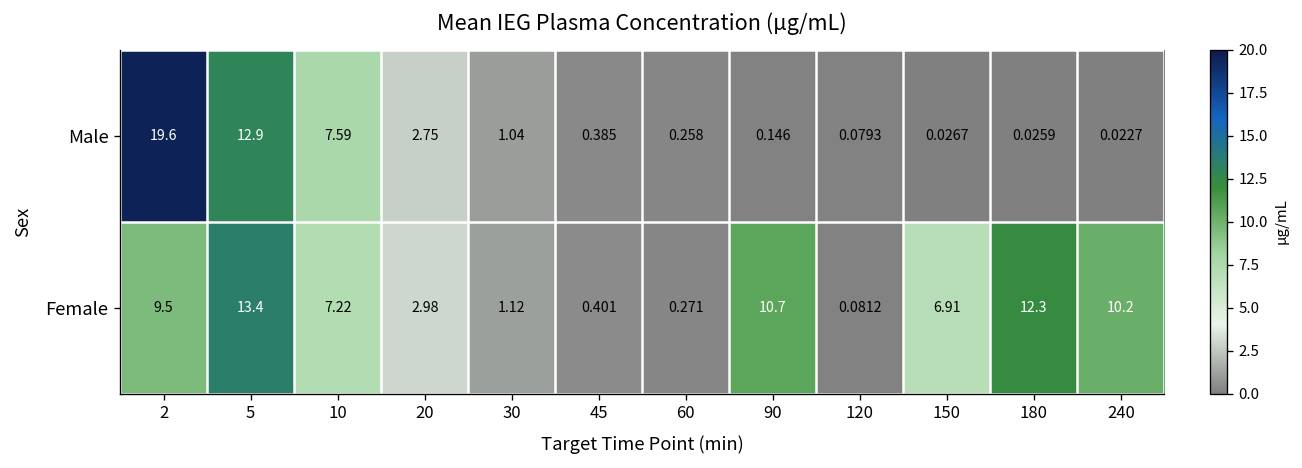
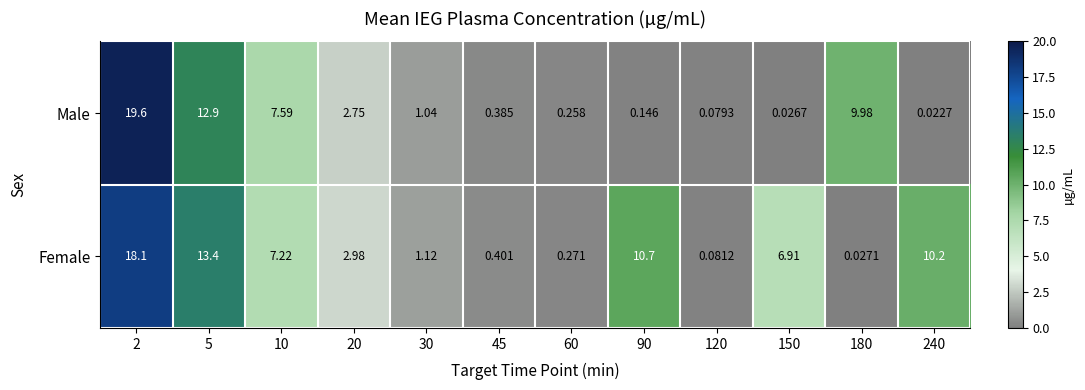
  {
    "Male": {
      "2": 19.6,
      "5": 12.9,
      "10": 7.59,
      "20": 2.75,
      "30": 1.04,
      "45": 0.385,
      "60": 0.258,
      "90": 0.146,
      "120": 0.0793,
      "150": 0.0267,
-     "180": 0.0259,
+     "180": 9.98,
      "240": 0.0227
    },
    "Female": {
-     "2": 9.5,
+     "2": 18.1,
      "5": 13.4,
      "10": 7.22,
      "20": 2.98,
      "30": 1.12,
      "45": 0.401,
      "60": 0.271,
      "90": 10.7,
      "120": 0.0812,
      "150": 6.91,
-     "180": 12.3,
+     "180": 0.0271,
      "240": 10.2
    }
  }
